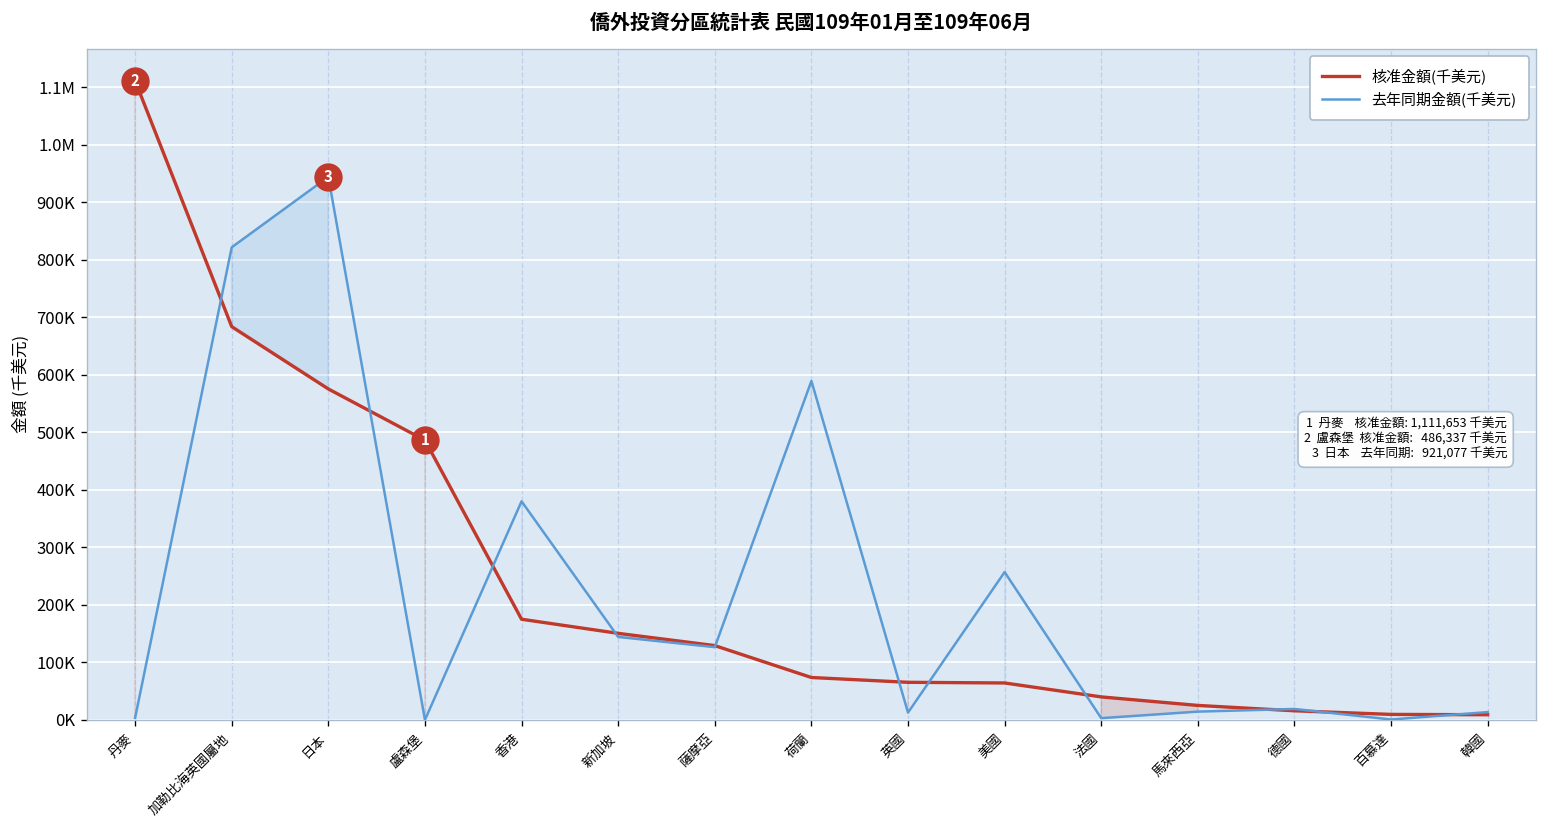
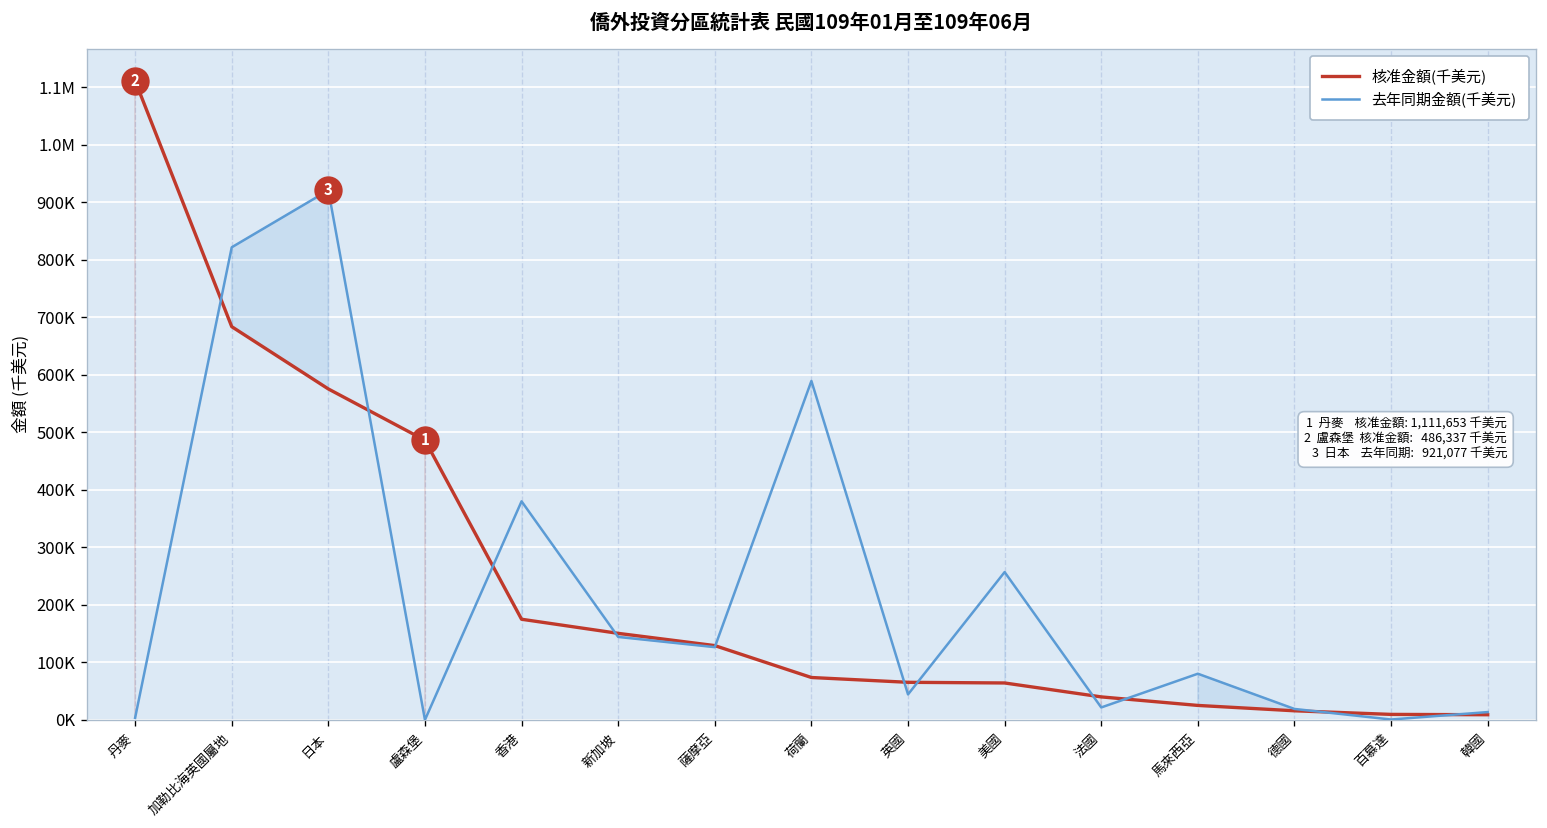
  {
    "去年同期金額(千美元)": {
      "丹麥": 0,
      "加勒比海英國屬地": 820000,
-     "日本": 940000,
+     "日本": 920000,
      "盧森堡": 0,
      "香港": 380000,
      "新加坡": 140000,
      "荷蘭": 590000,
-     "英國": 10000,
+     "英國": 40000,
      "美國": 260000,
-     "法國": 0,
-     "馬來西亞": 10000,
+     "法國": 20000,
+     "馬來西亞": 80000,
      "百慕達": 0
    }
  }
